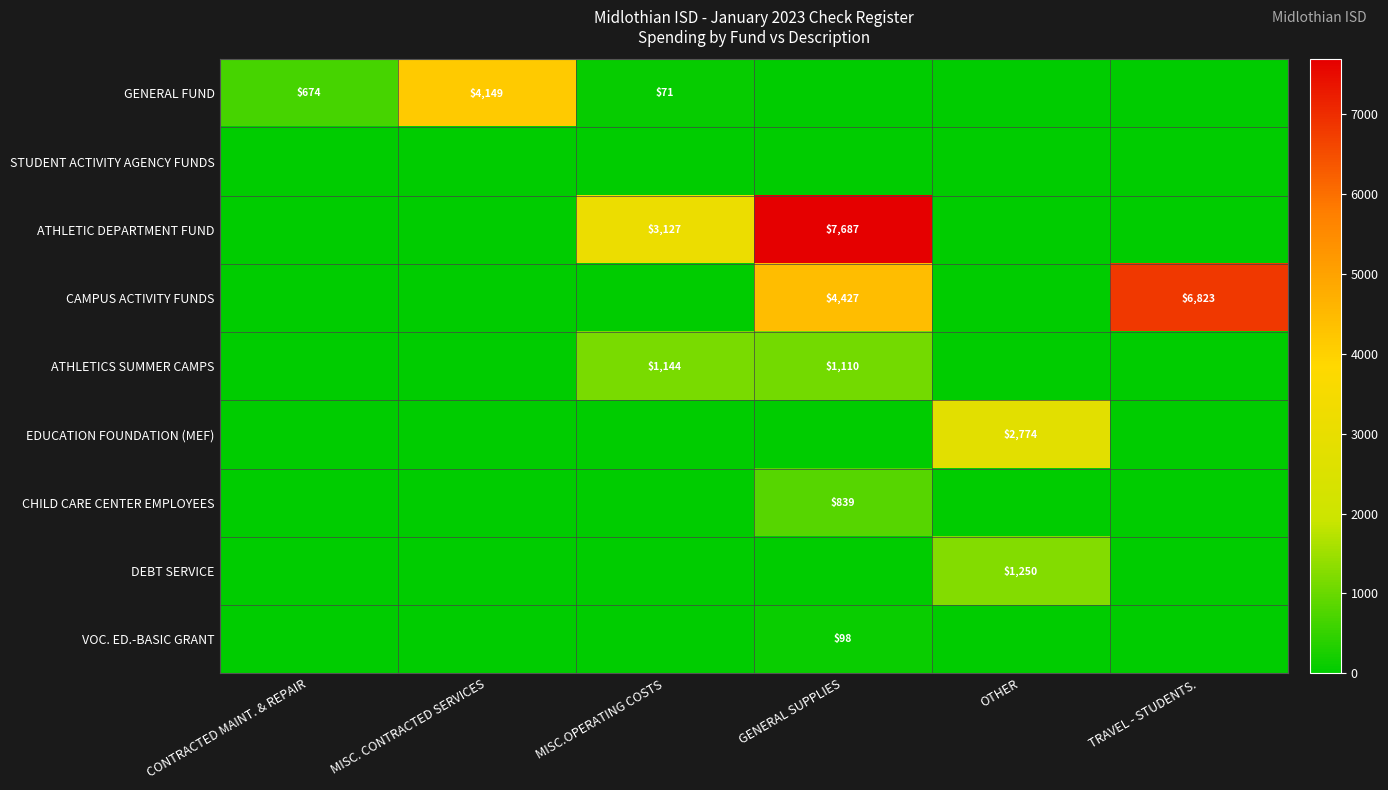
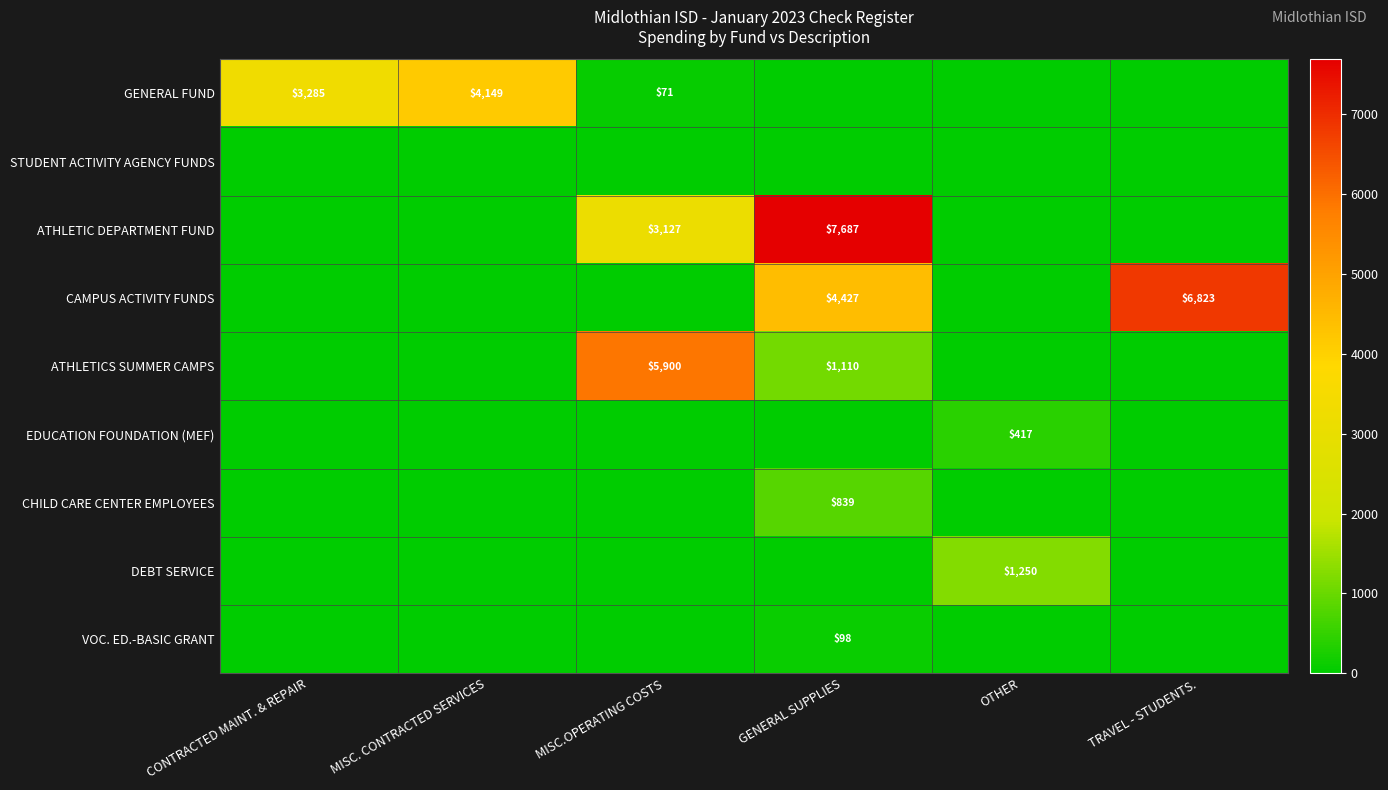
  {
    "GENERAL FUND": {
-     "CONTRACTED MAINT. & REPAIR": "$674",
+     "CONTRACTED MAINT. & REPAIR": "$3,285",
      "MISC. CONTRACTED SERVICES": "$4,149",
      "MISC.OPERATING COSTS": "$71"
    },
    "ATHLETIC DEPARTMENT FUND": {
      "MISC.OPERATING COSTS": "$3,127",
      "GENERAL SUPPLIES": "$7,687"
    },
    "CAMPUS ACTIVITY FUNDS": {
      "GENERAL SUPPLIES": "$4,427",
      "TRAVEL - STUDENTS.": "$6,823"
    },
    "ATHLETICS SUMMER CAMPS": {
-     "MISC.OPERATING COSTS": "$1,144",
+     "MISC.OPERATING COSTS": "$5,900",
      "GENERAL SUPPLIES": "$1,110"
    },
    "EDUCATION FOUNDATION (MEF)": {
-     "OTHER": "$2,774"
+     "OTHER": "$417"
    },
    "CHILD CARE CENTER EMPLOYEES": {
      "GENERAL SUPPLIES": "$839"
    },
    "DEBT SERVICE": {
      "OTHER": "$1,250"
    },
    "VOC. ED.-BASIC GRANT": {
      "GENERAL SUPPLIES": "$98"
    }
  }
